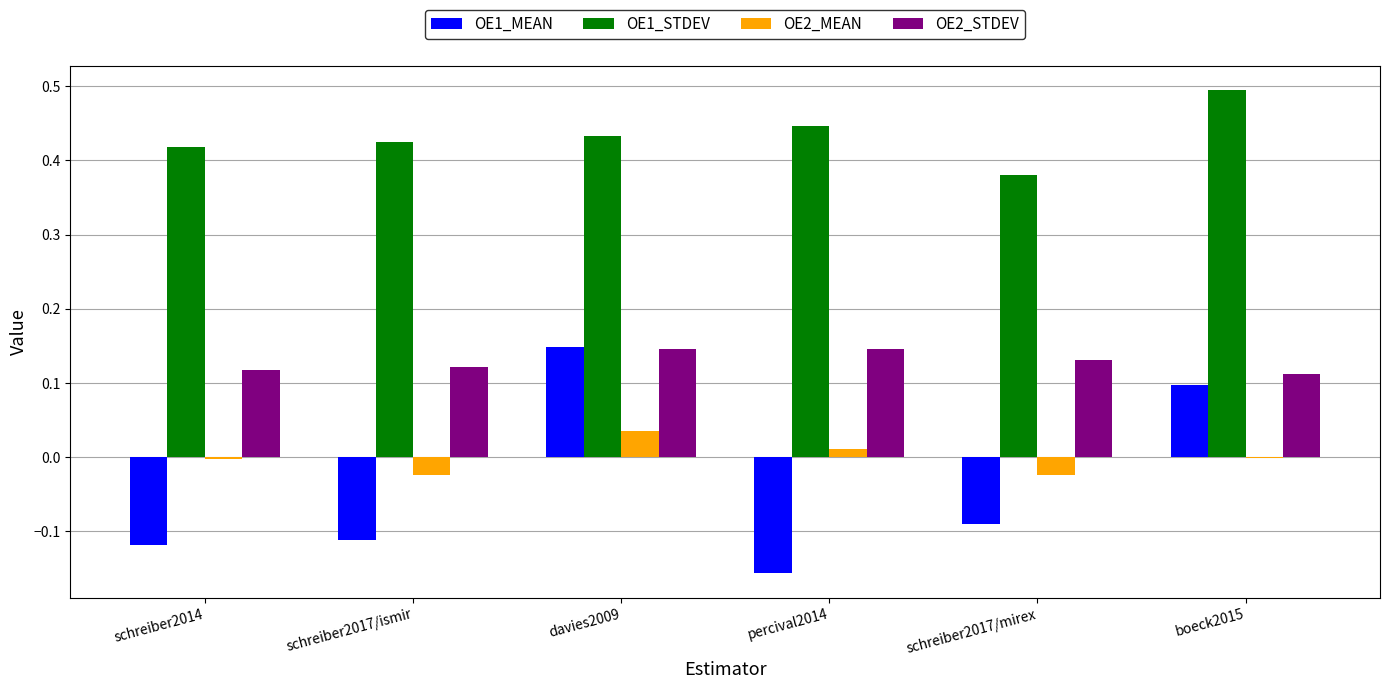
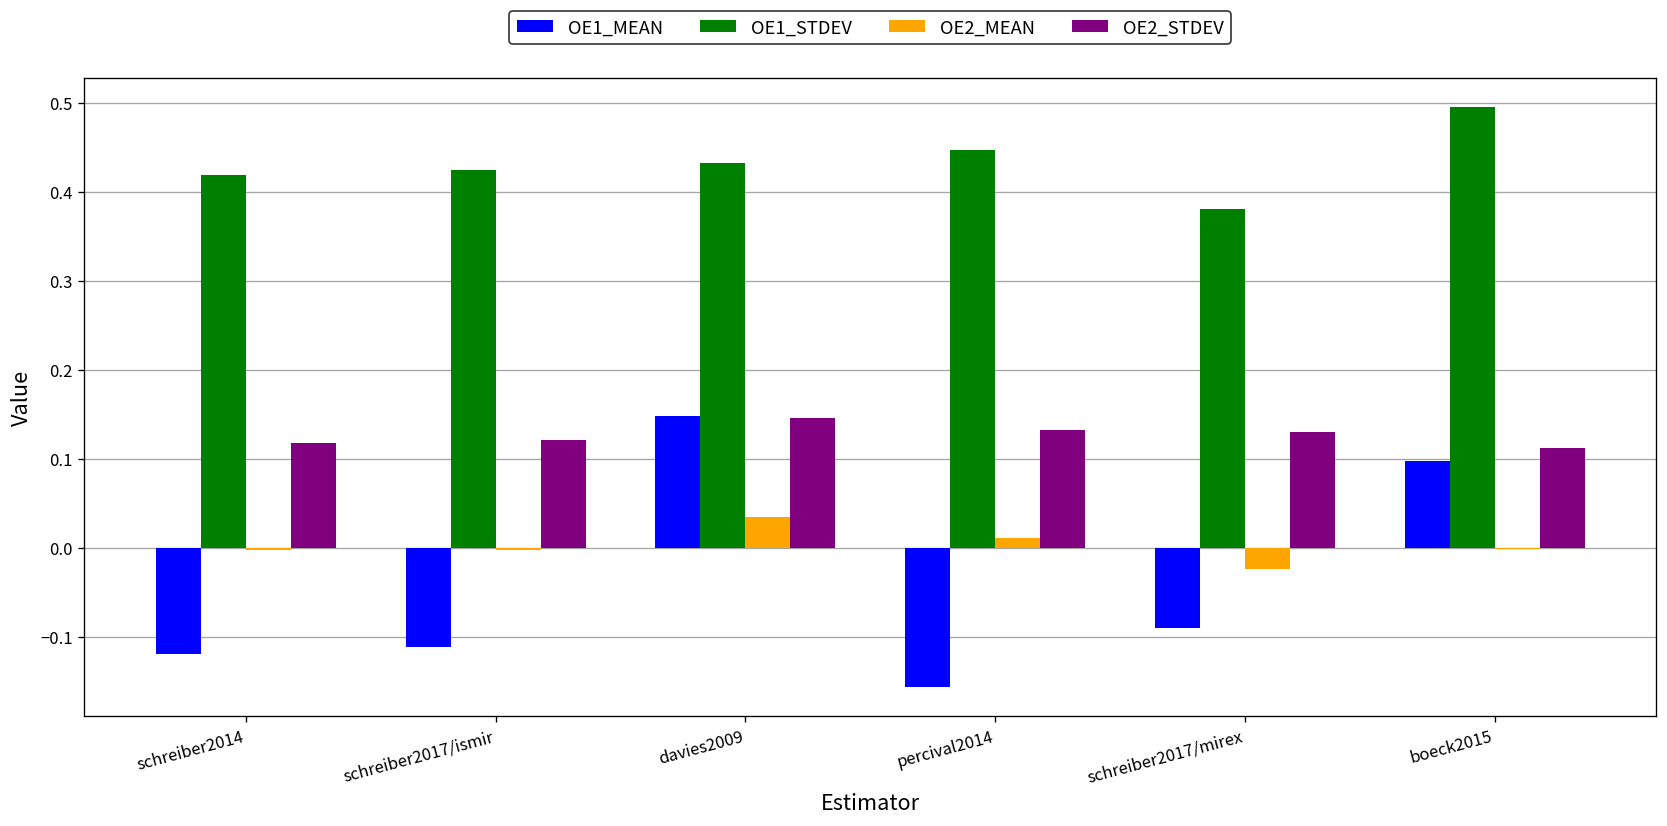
  {
    "OE1_MEAN": {
      "schreiber2014": -0.12,
      "schreiber2017/ismir": -0.11,
      "davies2009": 0.15,
      "percival2014": -0.16,
      "schreiber2017/mirex": -0.09,
      "boeck2015": 0.10
    },
    "OE1_STDEV": {
      "schreiber2014": 0.42,
      "schreiber2017/ismir": 0.42,
      "davies2009": 0.43,
      "percival2014": 0.45,
      "schreiber2017/mirex": 0.38,
      "boeck2015": 0.49
    },
    "OE2_MEAN": {
-     "schreiber2017/ismir": -0.02,
+     "schreiber2017/ismir": 0.00,
      "davies2009": 0.03,
      "percival2014": 0.01,
      "schreiber2017/mirex": -0.02
    },
    "OE2_STDEV": {
      "schreiber2014": 0.12,
      "schreiber2017/ismir": 0.12,
      "davies2009": 0.15,
-     "percival2014": 0.15,
+     "percival2014": 0.13,
      "schreiber2017/mirex": 0.13,
      "boeck2015": 0.11
    }
  }
